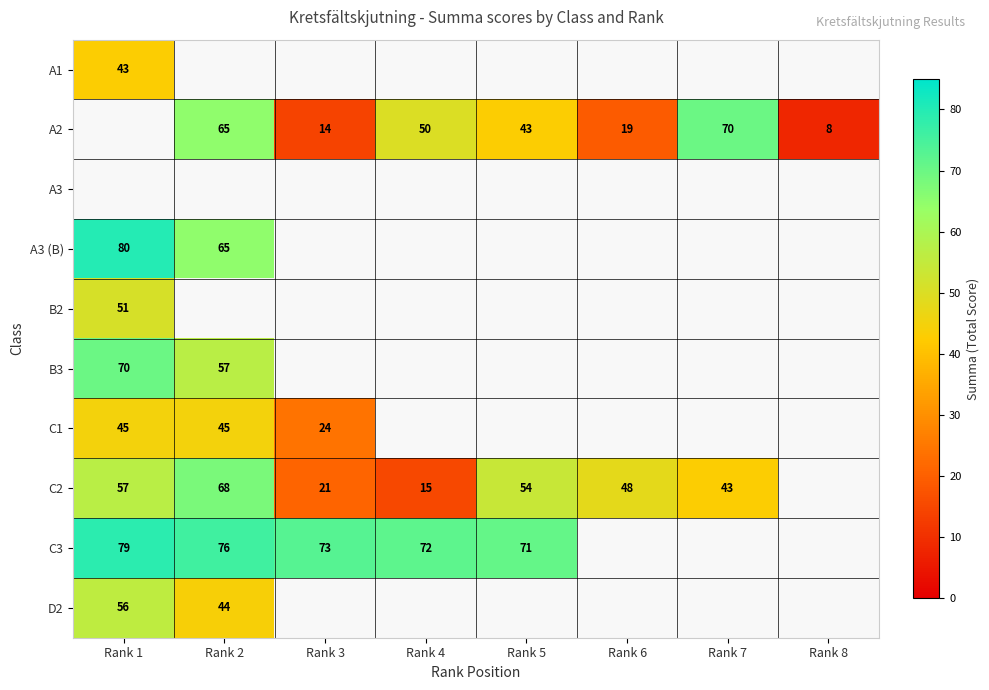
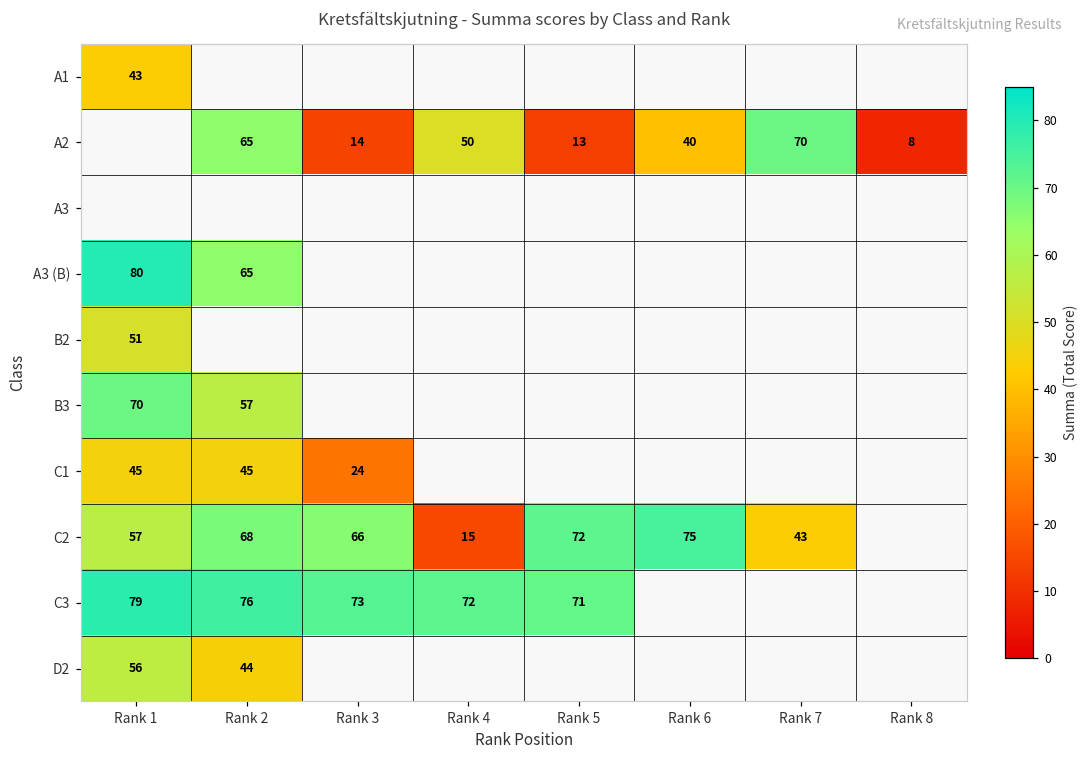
  {
    "A1": {
      "Rank 1": 43
    },
    "A2": {
      "Rank 2": 65,
      "Rank 3": 14,
      "Rank 4": 50,
-     "Rank 5": 43,
-     "Rank 6": 19,
+     "Rank 5": 13,
+     "Rank 6": 40,
      "Rank 7": 70,
      "Rank 8": 8
    },
    "A3 (B)": {
      "Rank 1": 80,
      "Rank 2": 65
    },
    "B2": {
      "Rank 1": 51
    },
    "B3": {
      "Rank 1": 70,
      "Rank 2": 57
    },
    "C1": {
      "Rank 1": 45,
      "Rank 2": 45,
      "Rank 3": 24
    },
    "C2": {
      "Rank 1": 57,
      "Rank 2": 68,
-     "Rank 3": 21,
+     "Rank 3": 66,
      "Rank 4": 15,
-     "Rank 5": 54,
-     "Rank 6": 48,
+     "Rank 5": 72,
+     "Rank 6": 75,
      "Rank 7": 43
    },
    "C3": {
      "Rank 1": 79,
      "Rank 2": 76,
      "Rank 3": 73,
      "Rank 4": 72,
      "Rank 5": 71
    },
    "D2": {
      "Rank 1": 56,
      "Rank 2": 44
    }
  }
